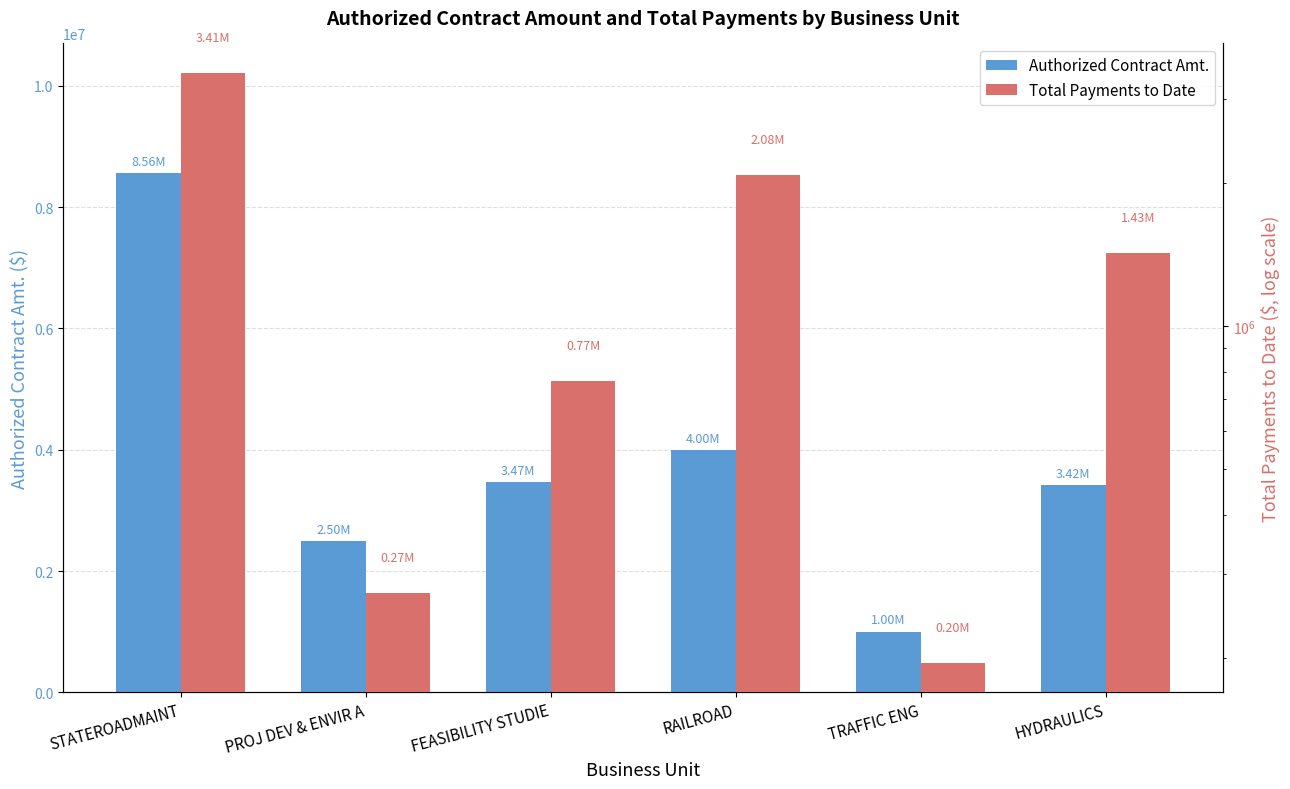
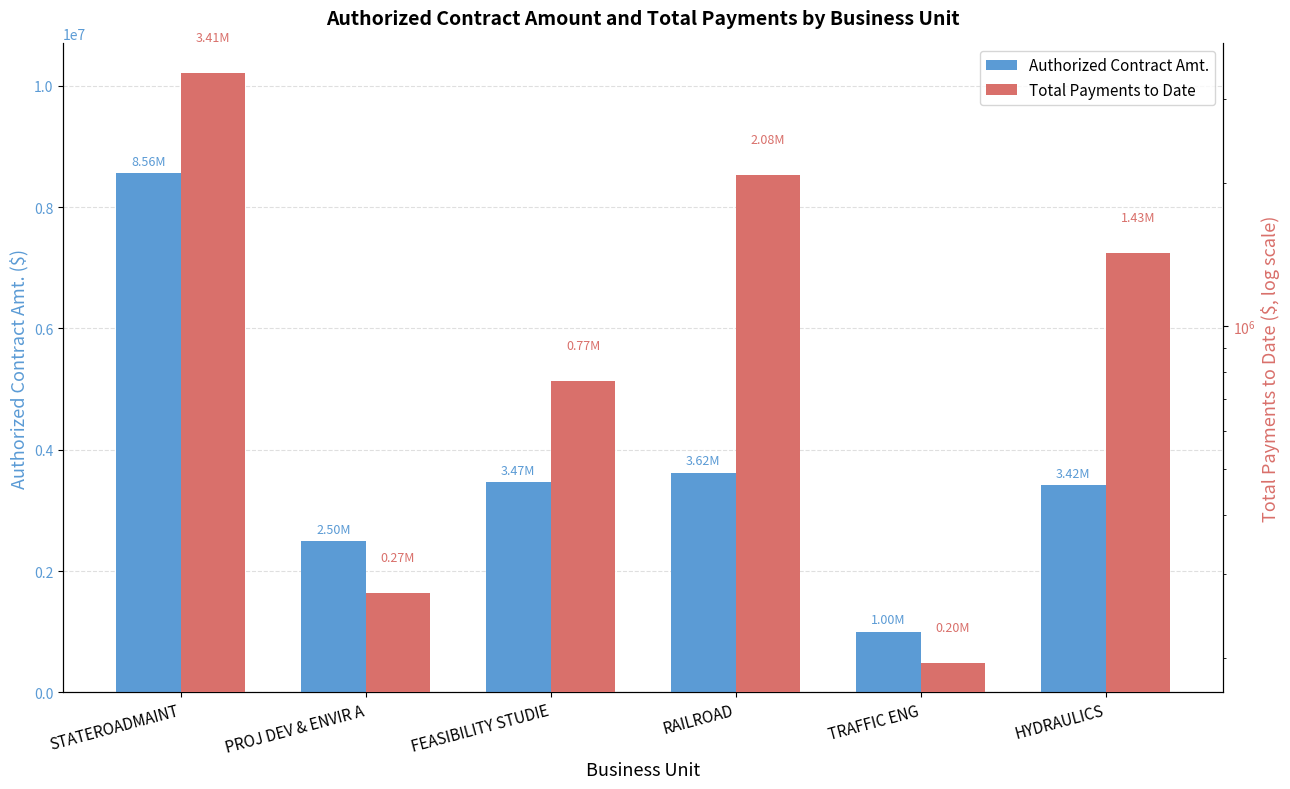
  {
    "Authorized Contract Amt.": {
      "STATEROADMAINT": "8.56M",
      "PROJ DEV & ENVIR A": "2.50M",
      "FEASIBILITY STUDIE": "3.47M",
-     "RAILROAD": "4.00M",
+     "RAILROAD": "3.62M",
      "TRAFFIC ENG": "1.00M",
      "HYDRAULICS": "3.42M"
    }
  }
